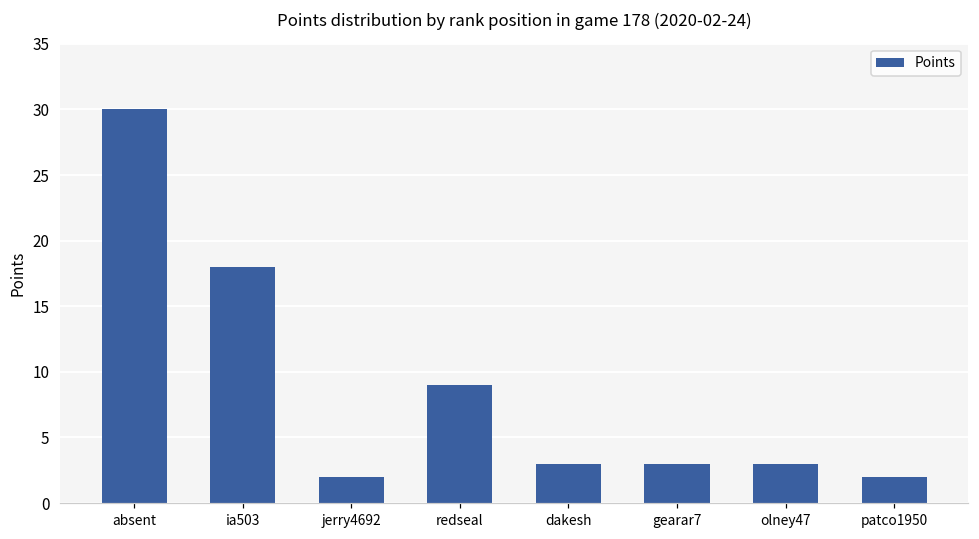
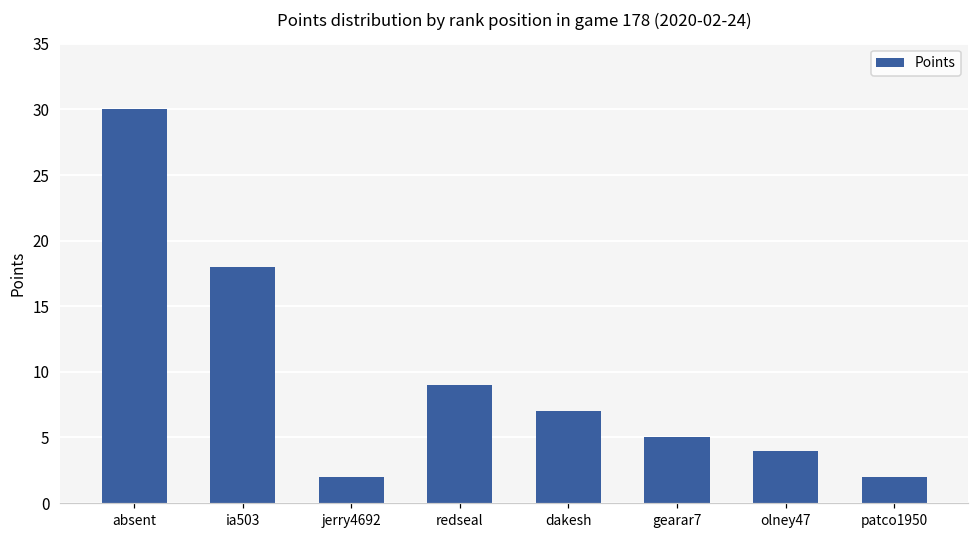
  {
    "absent": 30,
    "ia503": 18,
    "jerry4692": 2,
    "redseal": 9,
-   "dakesh": 3,
-   "gearar7": 3,
-   "olney47": 3,
+   "dakesh": 7,
+   "gearar7": 5,
+   "olney47": 4,
    "patco1950": 2
  }
